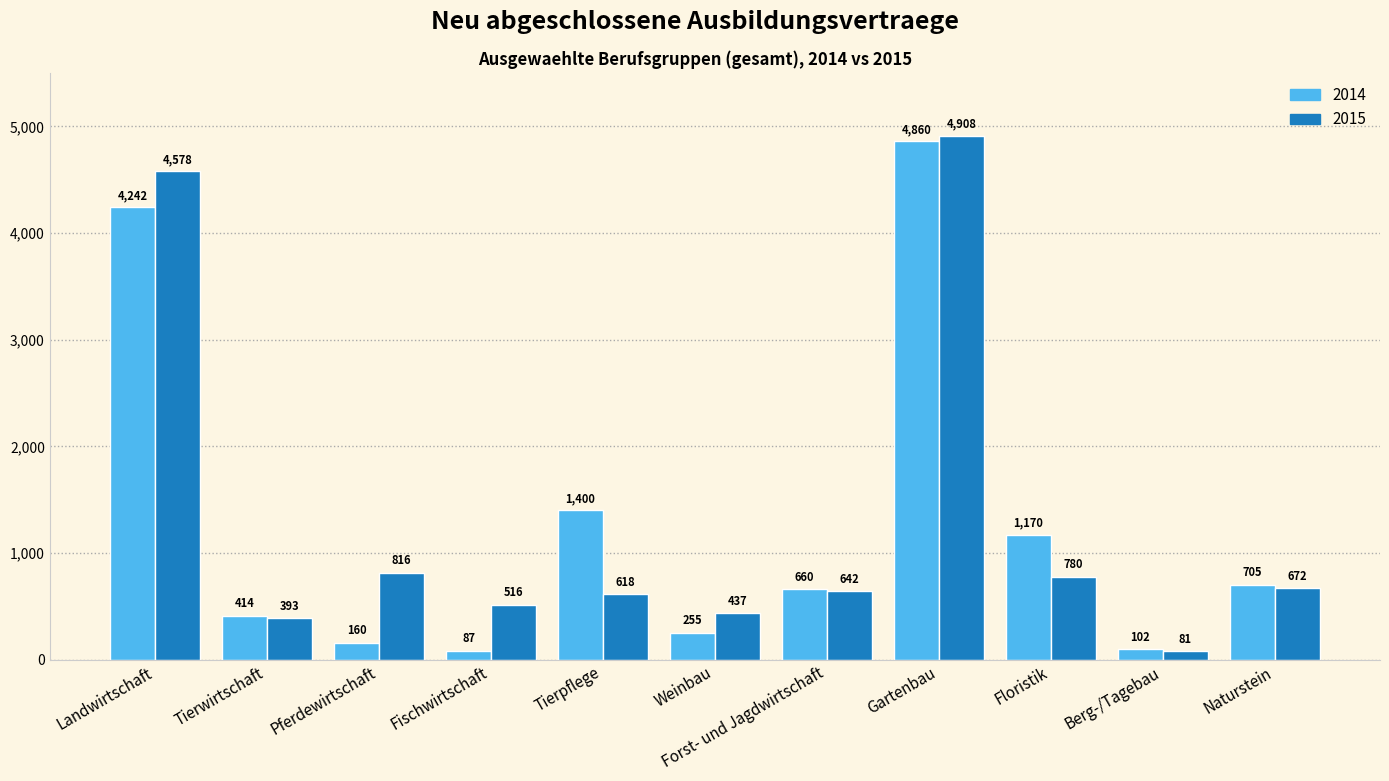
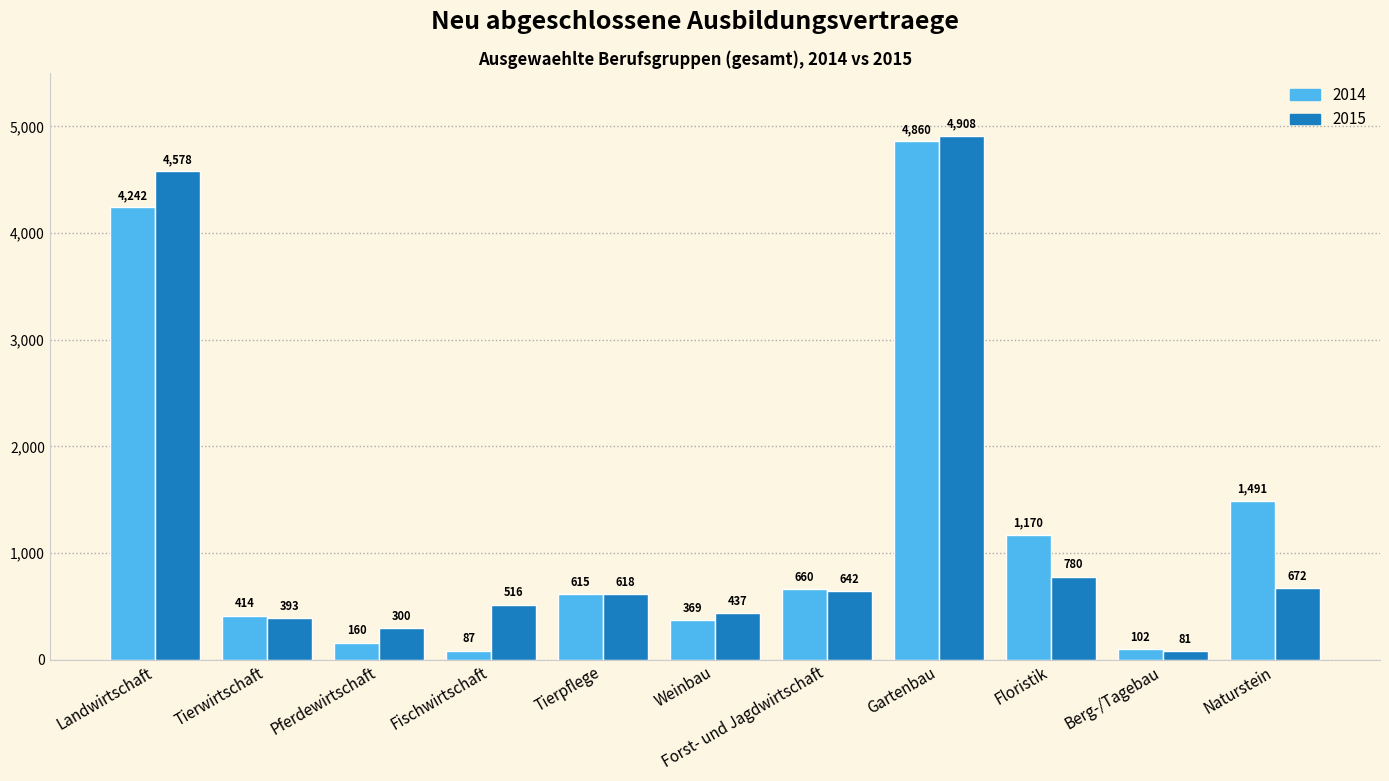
  {
    "2014": {
      "Landwirtschaft": "4,242",
      "Tierwirtschaft": "414",
      "Pferdewirtschaft": "160",
      "Fischwirtschaft": "87",
-     "Tierpflege": "1,400",
-     "Weinbau": "255",
+     "Tierpflege": "615",
+     "Weinbau": "369",
      "Forst- und Jagdwirtschaft": "660",
      "Gartenbau": "4,860",
      "Floristik": "1,170",
      "Berg-/Tagebau": "102",
-     "Naturstein": "705"
+     "Naturstein": "1,491"
    },
    "2015": {
      "Landwirtschaft": "4,578",
      "Tierwirtschaft": "393",
-     "Pferdewirtschaft": "816",
+     "Pferdewirtschaft": "300",
      "Fischwirtschaft": "516",
      "Tierpflege": "618",
      "Weinbau": "437",
      "Forst- und Jagdwirtschaft": "642",
      "Gartenbau": "4,908",
      "Floristik": "780",
      "Berg-/Tagebau": "81",
      "Naturstein": "672"
    }
  }
